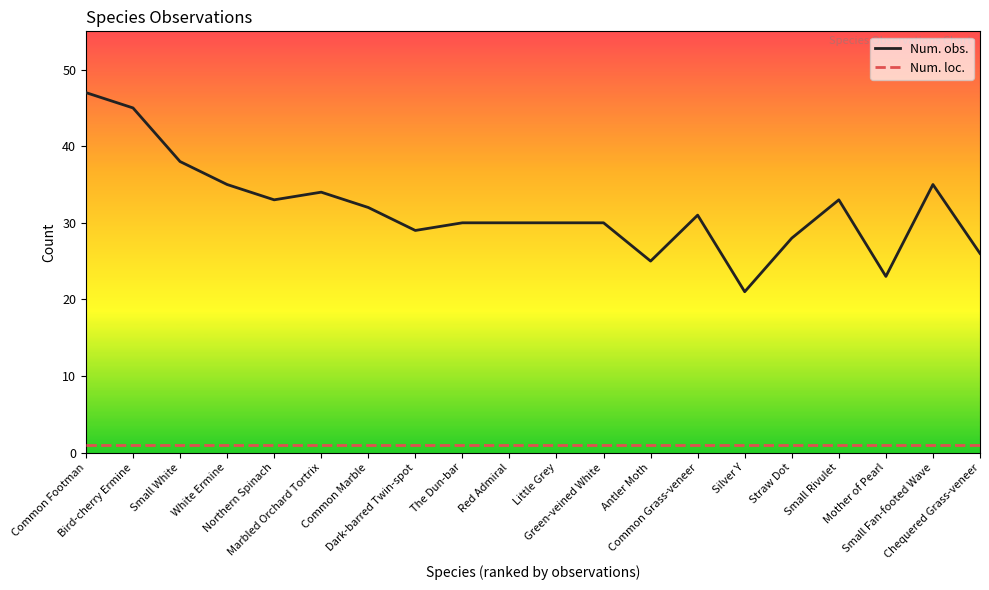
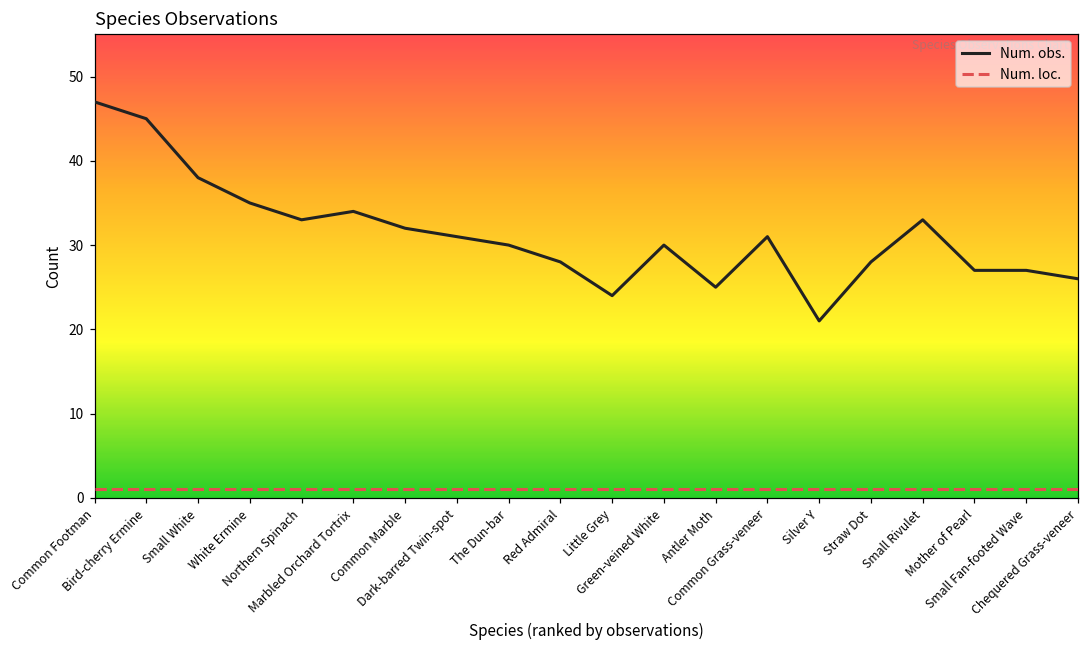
  {
    "Num. obs.": {
      "Common Footman": 47,
      "Bird-cherry Ermine": 45,
      "Small White": 38,
      "White Ermine": 35,
      "Northern Spinach": 33,
      "Marbled Orchard Tortrix": 34,
      "Common Marble": 32,
-     "Dark-barred Twin-spot": 29,
+     "Dark-barred Twin-spot": 31,
      "The Dun-bar": 30,
-     "Red Admiral": 30,
-     "Little Grey": 30,
+     "Red Admiral": 28,
+     "Little Grey": 24,
      "Green-veined White": 30,
      "Antler Moth": 25,
      "Common Grass-veneer": 31,
      "Silver Y": 21,
      "Straw Dot": 28,
      "Small Rivulet": 33,
-     "Mother of Pearl": 23,
-     "Small Fan-footed Wave": 35,
+     "Mother of Pearl": 27,
+     "Small Fan-footed Wave": 27,
      "Chequered Grass-veneer": 26
    },
    "Num. loc.": {
      "Common Footman": 1,
      "Bird-cherry Ermine": 1,
      "Small White": 1,
      "White Ermine": 1,
      "Northern Spinach": 1,
      "Marbled Orchard Tortrix": 1,
      "Common Marble": 1,
      "Dark-barred Twin-spot": 1,
      "The Dun-bar": 1,
      "Red Admiral": 1,
      "Little Grey": 1,
      "Green-veined White": 1,
      "Antler Moth": 1,
      "Common Grass-veneer": 1,
      "Silver Y": 1,
      "Straw Dot": 1,
      "Small Rivulet": 1,
      "Mother of Pearl": 1,
      "Small Fan-footed Wave": 1,
      "Chequered Grass-veneer": 1
    }
  }
